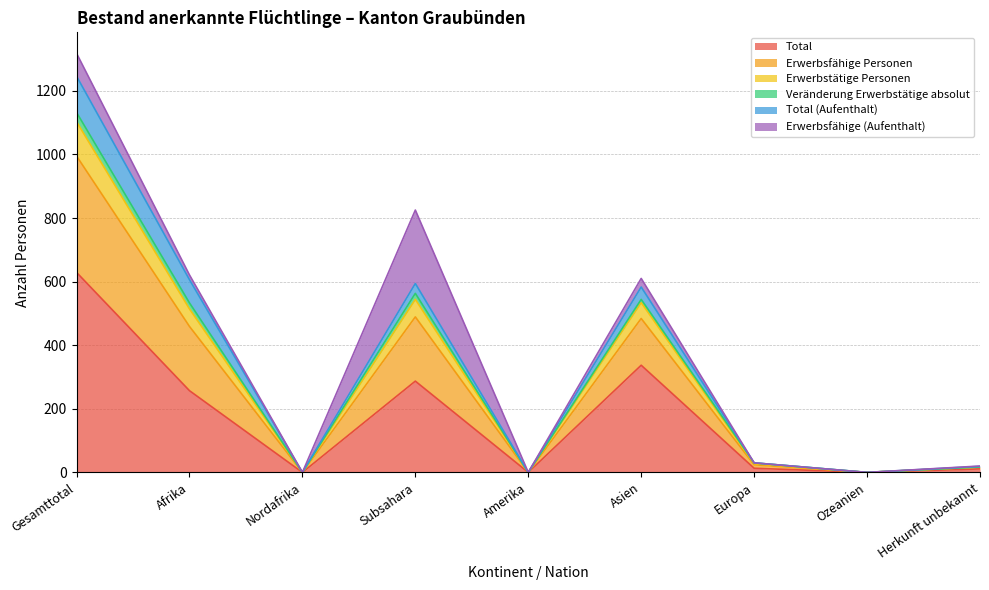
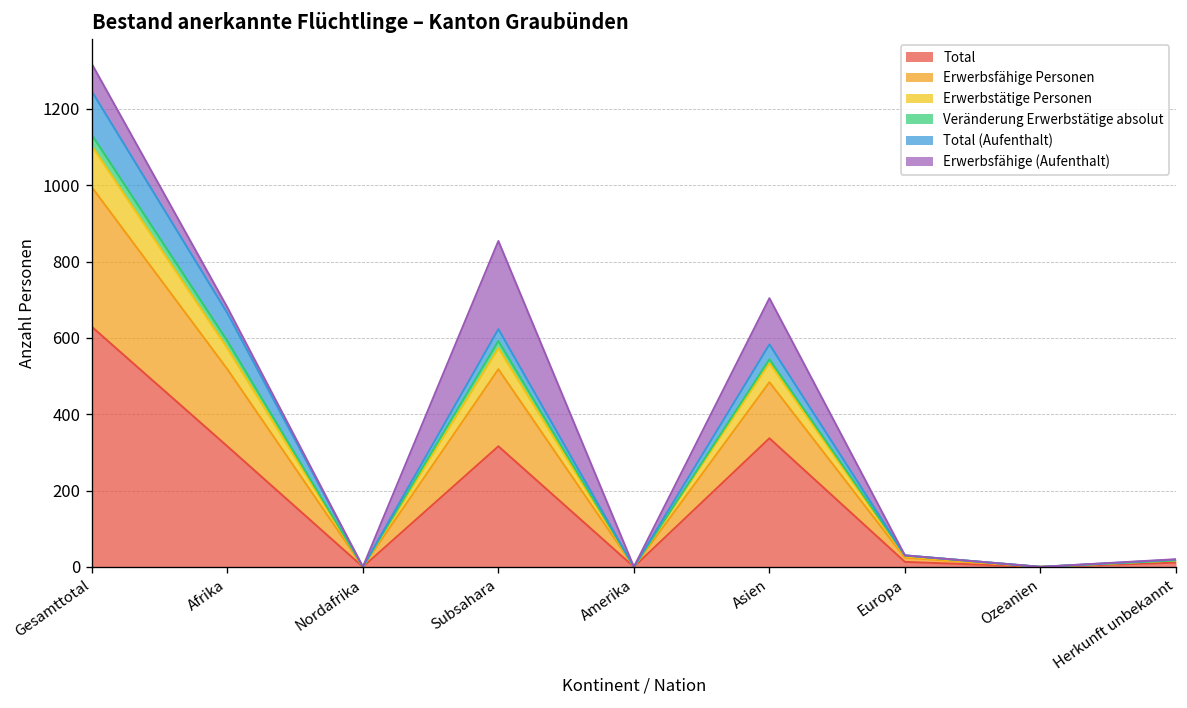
  {
    "Total": {
      "Gesamttotal": 630,
-     "Afrika": 260,
-     "Subsahara": 290,
+     "Afrika": 320,
+     "Subsahara": 320,
      "Asien": 340,
      "Europa": 10
    },
    "Veränderung Erwerbstätige absolut": {
      "Gesamttotal": 30,
      "Afrika": 20,
      "Subsahara": 20,
      "Asien": 10
    },
    "Total (Aufenthalt)": {
      "Gesamttotal": 110,
      "Afrika": 70,
      "Subsahara": 30,
      "Asien": 40
    },
    "Erwerbsfähige (Aufenthalt)": {
      "Gesamttotal": 70,
      "Afrika": 20,
      "Subsahara": 230,
-     "Asien": 30
+     "Asien": 120
    }
  }
